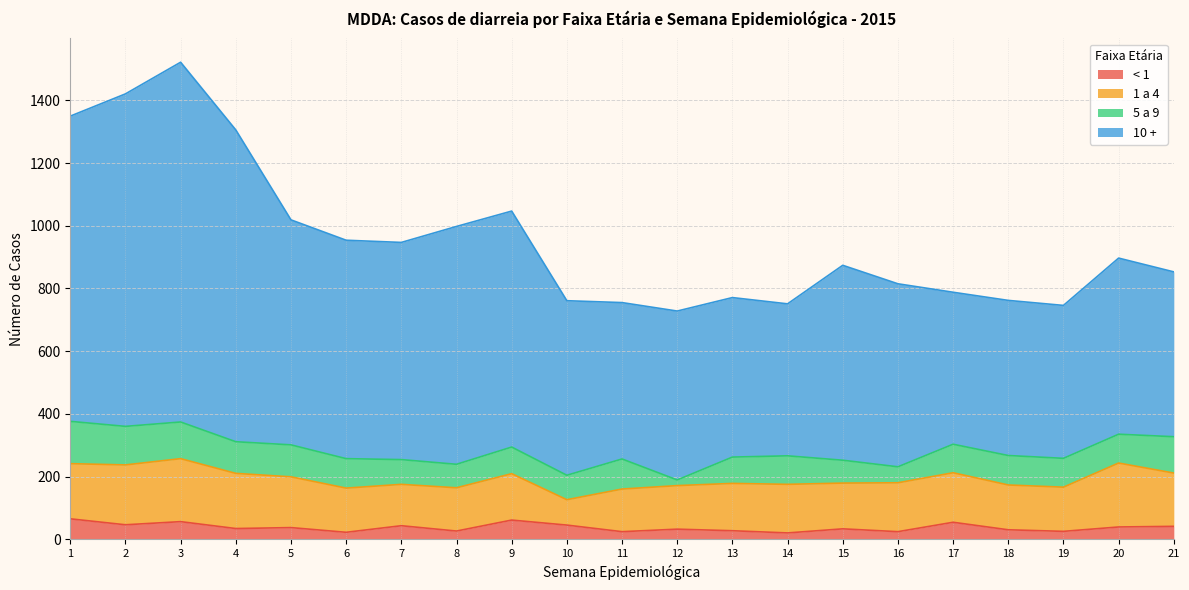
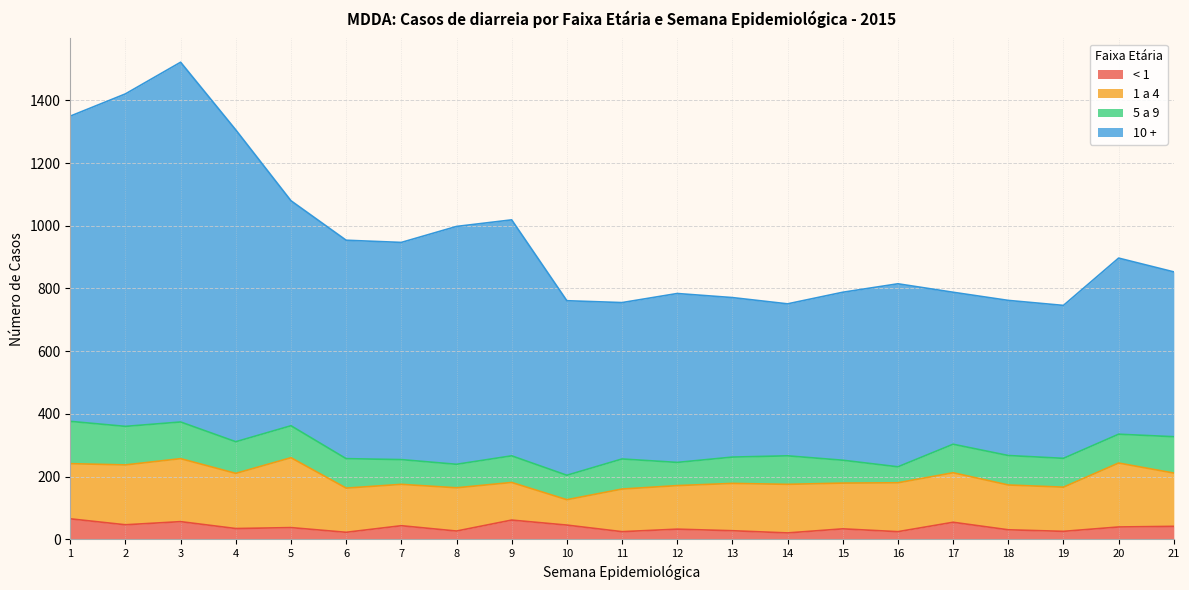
  {
    "< 1": {
      "1": 70,
      "2": 50,
      "3": 60,
      "4": 30,
      "5": 40,
      "6": 20,
      "7": 40,
      "8": 30,
      "9": 60,
      "10": 50,
      "11": 20,
      "12": 30,
      "13": 30,
      "14": 20,
      "15": 30,
      "16": 20,
      "17": 50,
      "18": 30,
      "19": 30,
      "20": 40,
      "21": 40
    },
    "1 a 4": {
      "1": 180,
      "2": 190,
      "3": 200,
      "4": 180,
-     "5": 160,
+     "5": 220,
      "6": 140,
      "7": 130,
      "8": 140,
-     "9": 150,
+     "9": 120,
      "10": 80,
      "11": 140,
      "12": 140,
      "13": 150,
      "14": 160,
      "15": 150,
      "16": 160,
      "17": 160,
      "18": 140,
      "19": 140,
      "20": 200,
      "21": 170
    },
    "5 a 9": {
      "1": 140,
      "2": 120,
      "3": 120,
      "4": 100,
      "5": 100,
      "6": 90,
      "7": 80,
      "8": 80,
      "9": 90,
      "10": 80,
      "11": 100,
-     "12": 20,
+     "12": 70,
      "13": 80,
      "14": 90,
      "15": 70,
      "16": 50,
      "17": 90,
      "18": 90,
      "19": 90,
      "20": 90,
      "21": 120
    },
    "10 +": {
      "1": 970,
      "2": 1060,
      "3": 1150,
      "4": 1000,
      "5": 720,
      "6": 700,
      "7": 690,
      "8": 760,
      "9": 750,
      "10": 560,
      "11": 500,
      "12": 540,
      "13": 510,
      "14": 490,
-     "15": 620,
+     "15": 540,
      "16": 580,
      "17": 490,
      "18": 500,
      "19": 490,
      "20": 560,
      "21": 530
    }
  }
